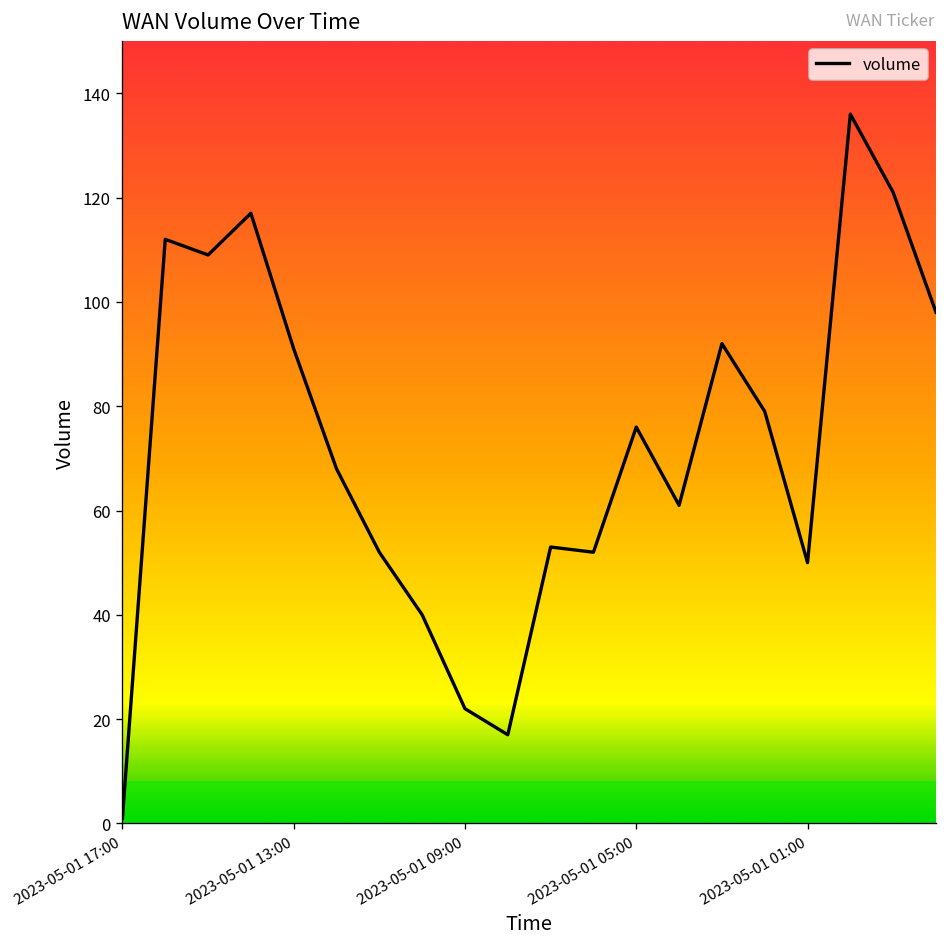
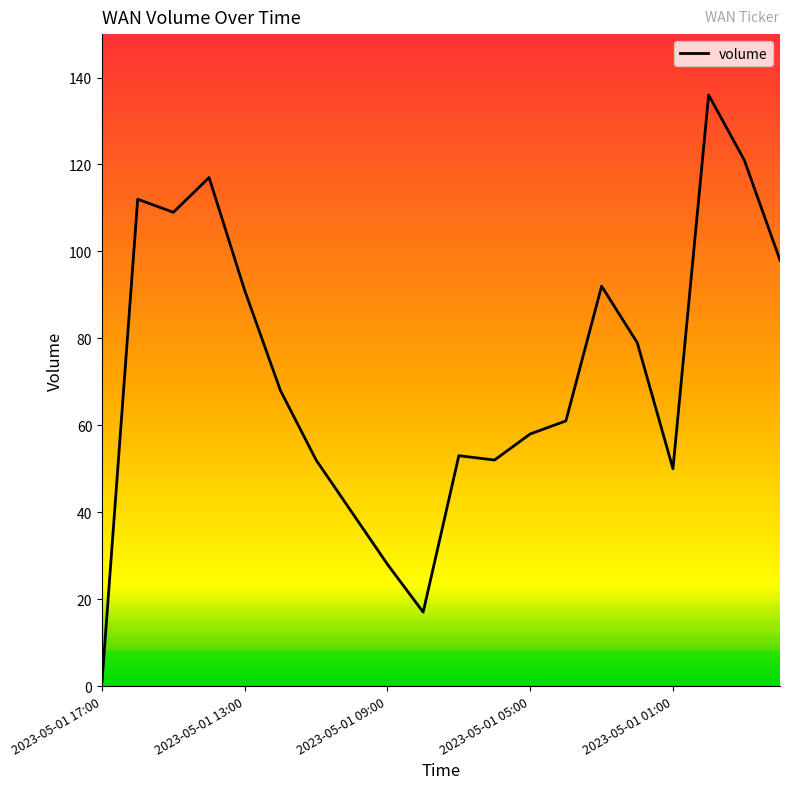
  {
    "2023-05-01 13:00": 91,
-   "2023-05-01 09:00": 22,
-   "2023-05-01 05:00": 76,
+   "2023-05-01 09:00": 28,
+   "2023-05-01 05:00": 58,
    "2023-05-01 01:00": 50
  }
